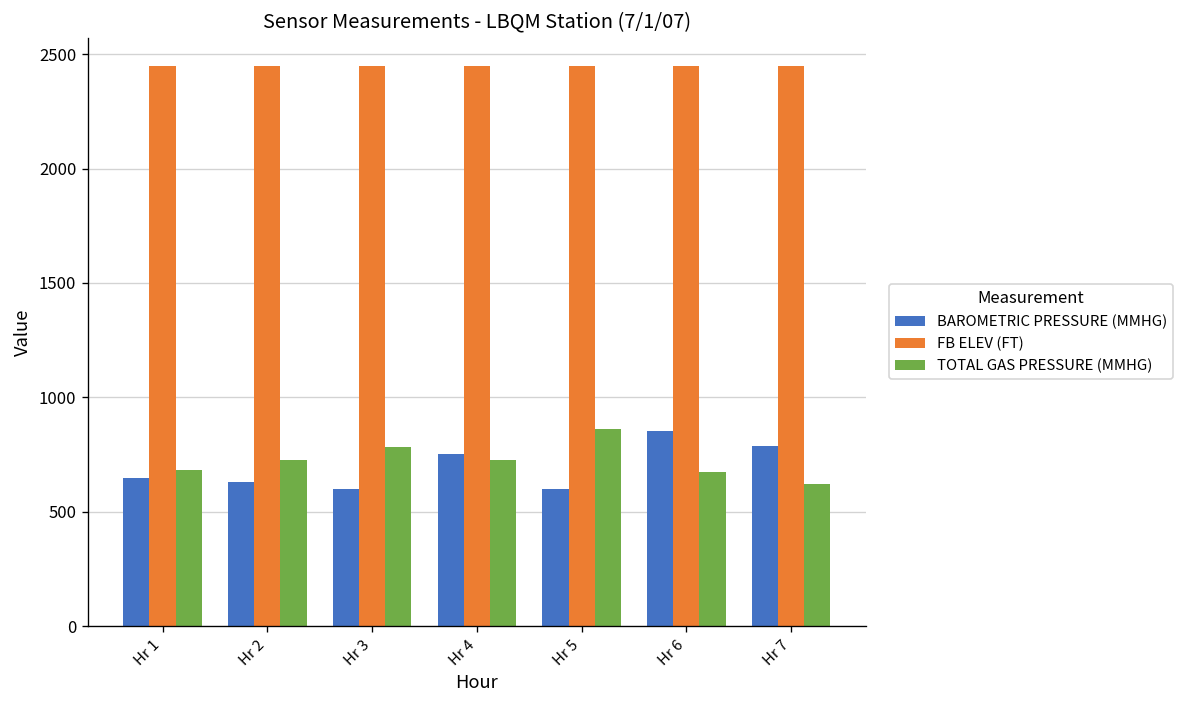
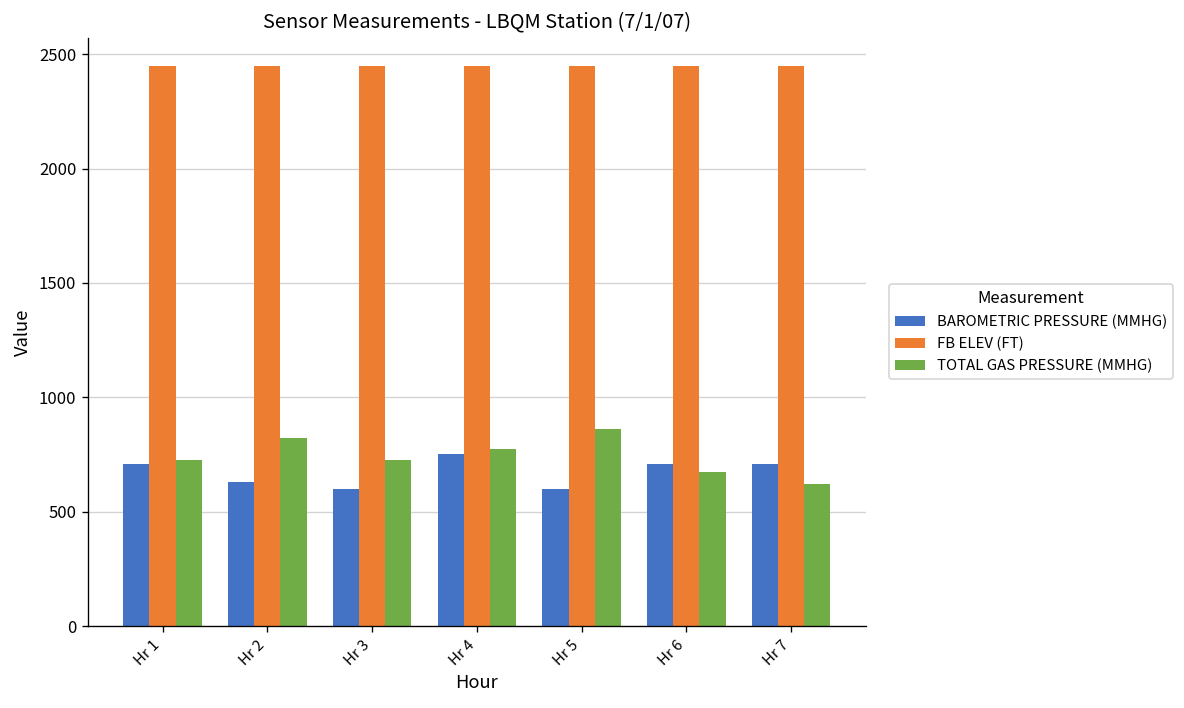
  {
    "BAROMETRIC PRESSURE (MMHG)": {
-     "Hr 1": 650,
+     "Hr 1": 710,
      "Hr 2": 630,
      "Hr 3": 600,
      "Hr 4": 750,
      "Hr 5": 600,
-     "Hr 6": 850,
-     "Hr 7": 790
+     "Hr 6": 710,
+     "Hr 7": 710
    },
    "FB ELEV (FT)": {
      "Hr 1": 2450,
      "Hr 2": 2450,
      "Hr 3": 2450,
      "Hr 4": 2450,
      "Hr 5": 2450,
      "Hr 6": 2450,
      "Hr 7": 2450
    },
    "TOTAL GAS PRESSURE (MMHG)": {
-     "Hr 1": 680,
-     "Hr 2": 730,
-     "Hr 3": 780,
-     "Hr 4": 720,
+     "Hr 1": 730,
+     "Hr 2": 820,
+     "Hr 3": 730,
+     "Hr 4": 770,
      "Hr 5": 860,
      "Hr 6": 670,
      "Hr 7": 620
    }
  }
